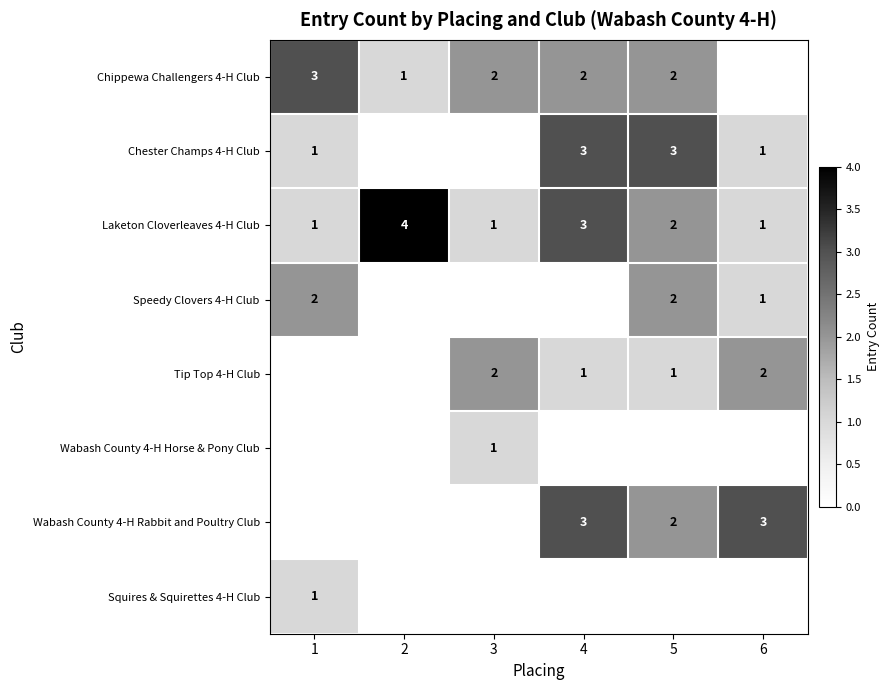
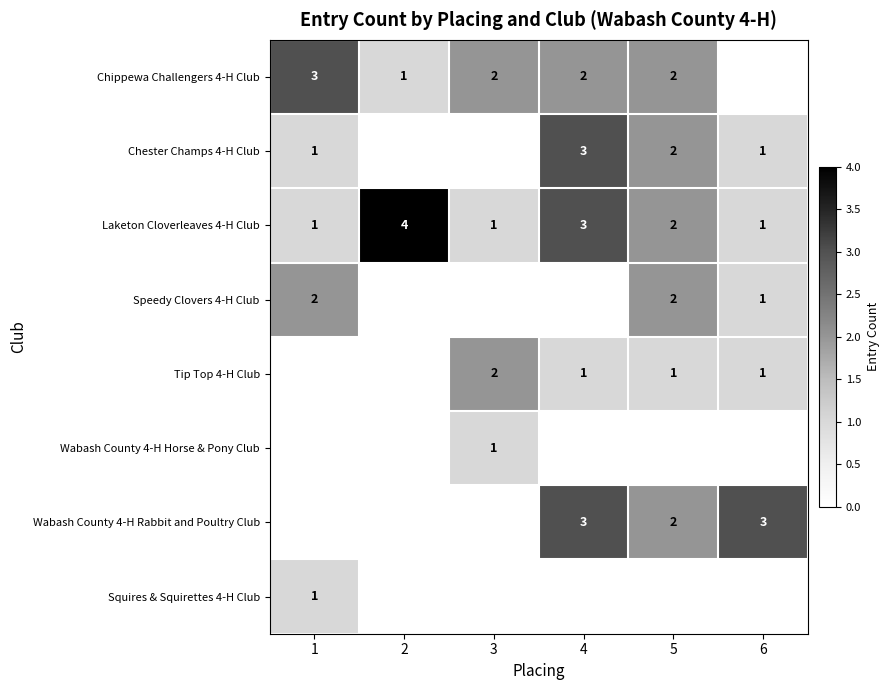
  {
    "Chippewa Challengers 4-H Club": {
      "1": 3,
      "2": 1,
      "3": 2,
      "4": 2,
      "5": 2
    },
    "Chester Champs 4-H Club": {
      "1": 1,
      "4": 3,
-     "5": 3,
+     "5": 2,
      "6": 1
    },
    "Laketon Cloverleaves 4-H Club": {
      "1": 1,
      "2": 4,
      "3": 1,
      "4": 3,
      "5": 2,
      "6": 1
    },
    "Speedy Clovers 4-H Club": {
      "1": 2,
      "5": 2,
      "6": 1
    },
    "Tip Top 4-H Club": {
      "3": 2,
      "4": 1,
      "5": 1,
-     "6": 2
+     "6": 1
    },
    "Wabash County 4-H Horse & Pony Club": {
      "3": 1
    },
    "Wabash County 4-H Rabbit and Poultry Club": {
      "4": 3,
      "5": 2,
      "6": 3
    },
    "Squires & Squirettes 4-H Club": {
      "1": 1
    }
  }
